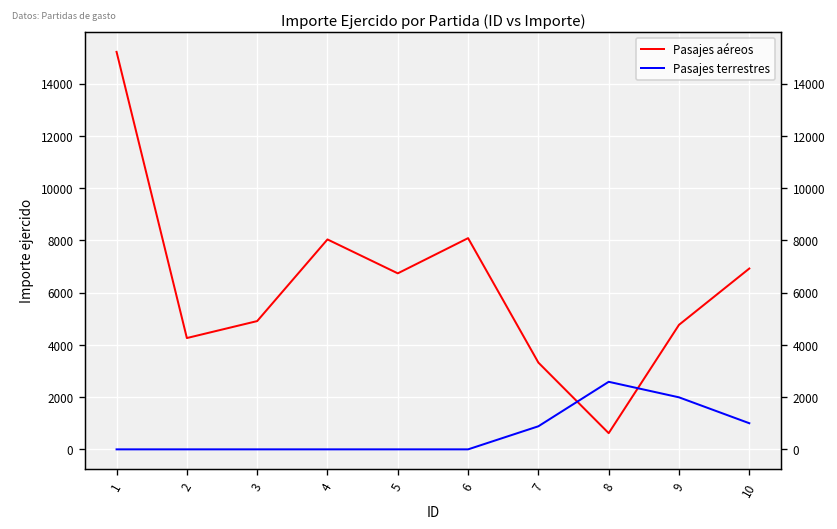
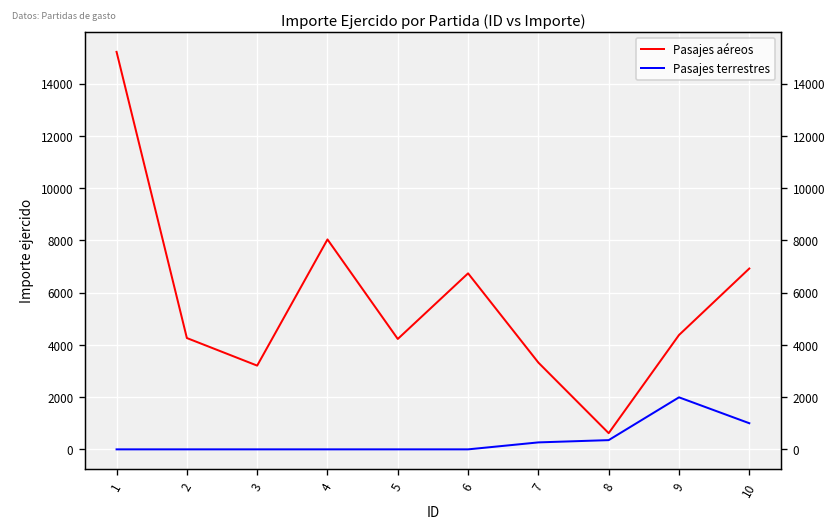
  {
    "Pasajes aéreos": {
      "1": 15200,
      "2": 4300,
-     "3": 4900,
+     "3": 3200,
      "4": 8000,
-     "5": 6700,
-     "6": 8100,
+     "5": 4200,
+     "6": 6700,
      "7": 3300,
      "8": 600,
-     "9": 4800,
+     "9": 4400,
      "10": 6900
    },
    "Pasajes terrestres": {
      "1": 0,
      "2": 0,
      "3": 0,
      "4": 0,
      "5": 0,
      "6": 0,
-     "7": 900,
-     "8": 2600,
+     "7": 300,
+     "8": 400,
      "9": 2000,
      "10": 1000
    }
  }
